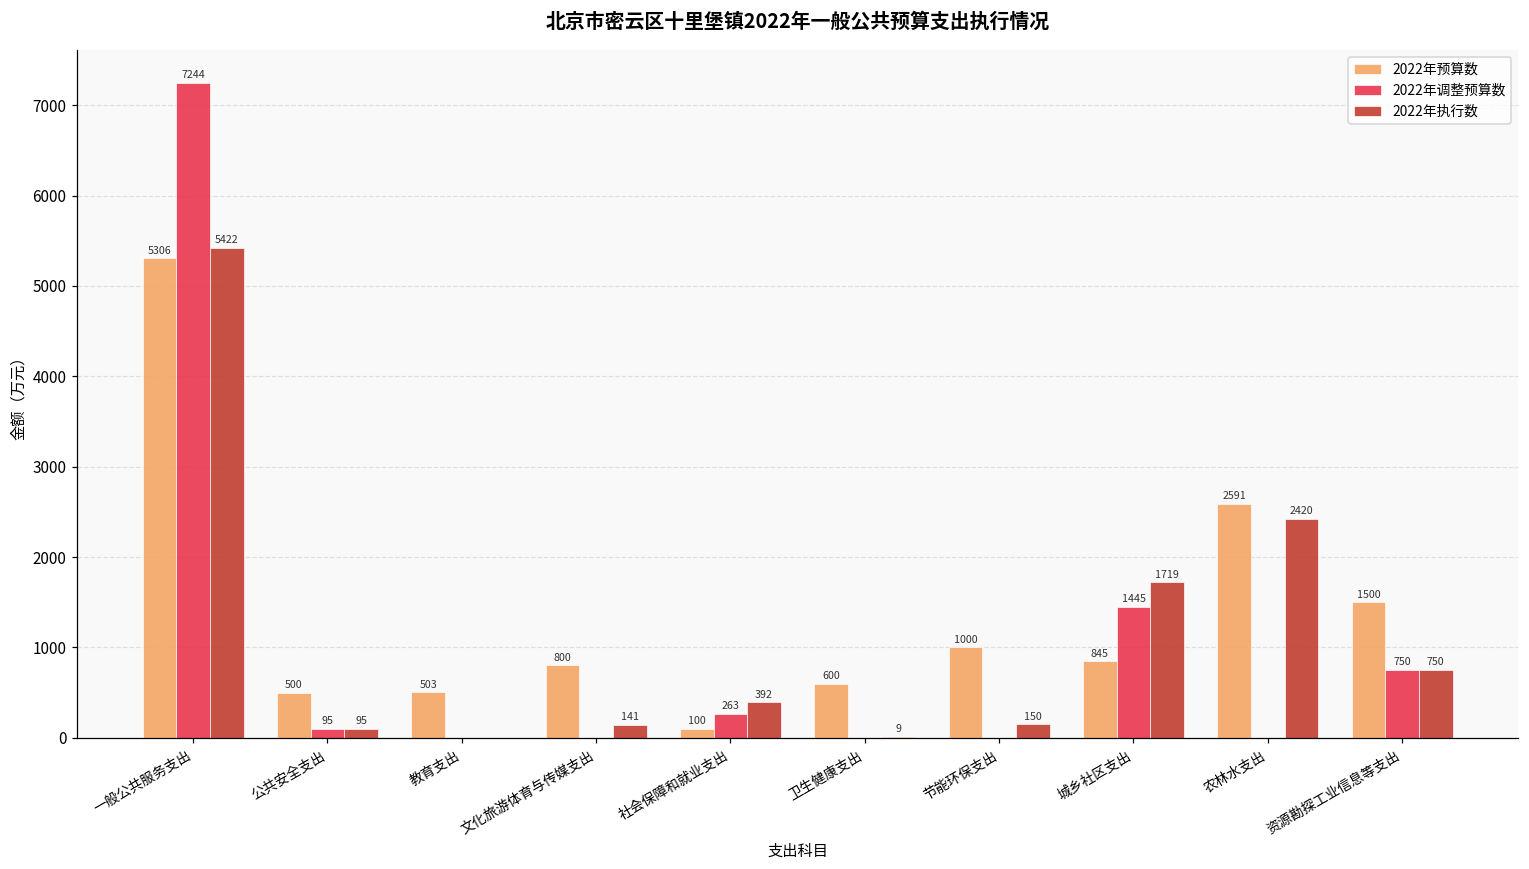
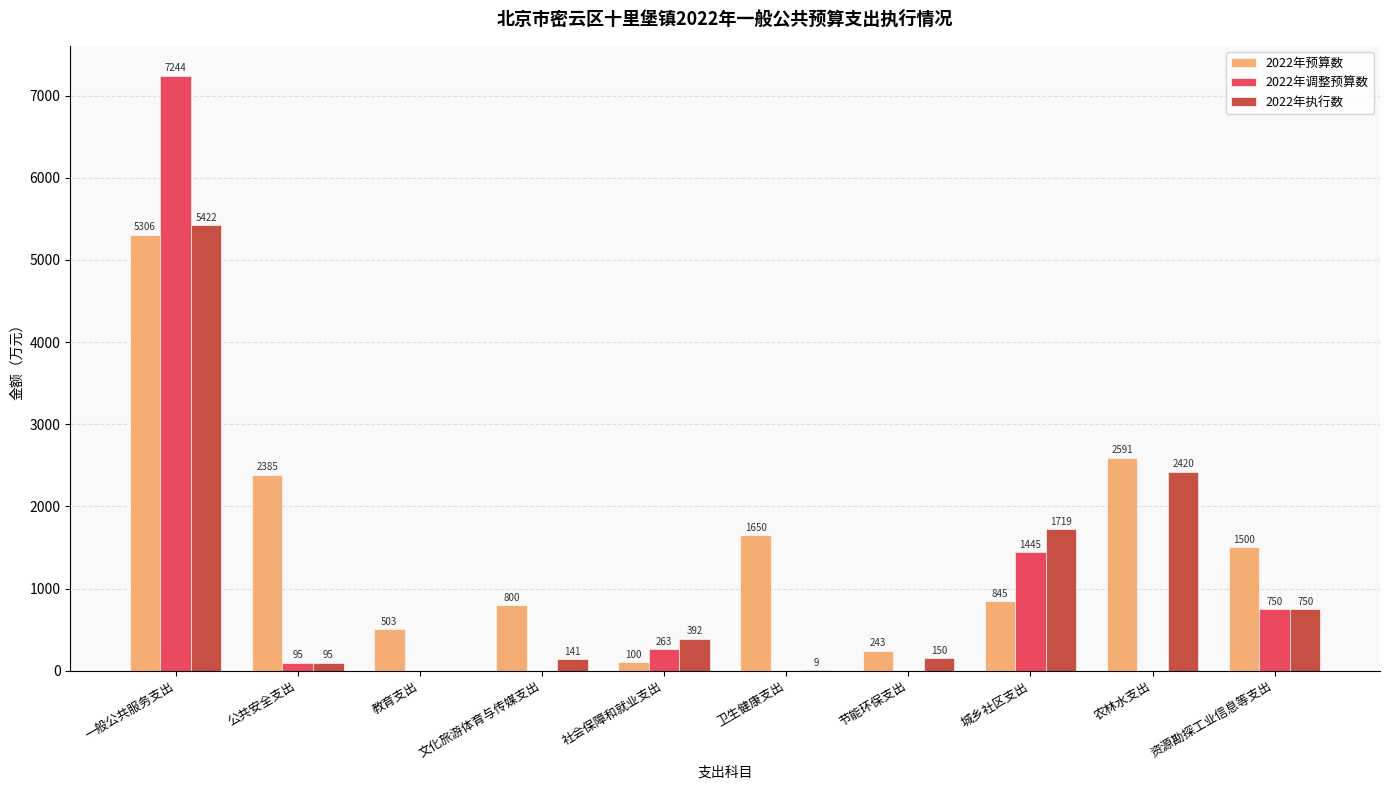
  {
    "2022年预算数": {
      "一般公共服务支出": 5306,
-     "公共安全支出": 500,
+     "公共安全支出": 2385,
      "教育支出": 503,
      "文化旅游体育与传媒支出": 800,
      "社会保障和就业支出": 100,
-     "卫生健康支出": 600,
-     "节能环保支出": 1000,
+     "卫生健康支出": 1650,
+     "节能环保支出": 243,
      "城乡社区支出": 845,
      "农林水支出": 2591,
      "资源勘探工业信息等支出": 1500
    }
  }
